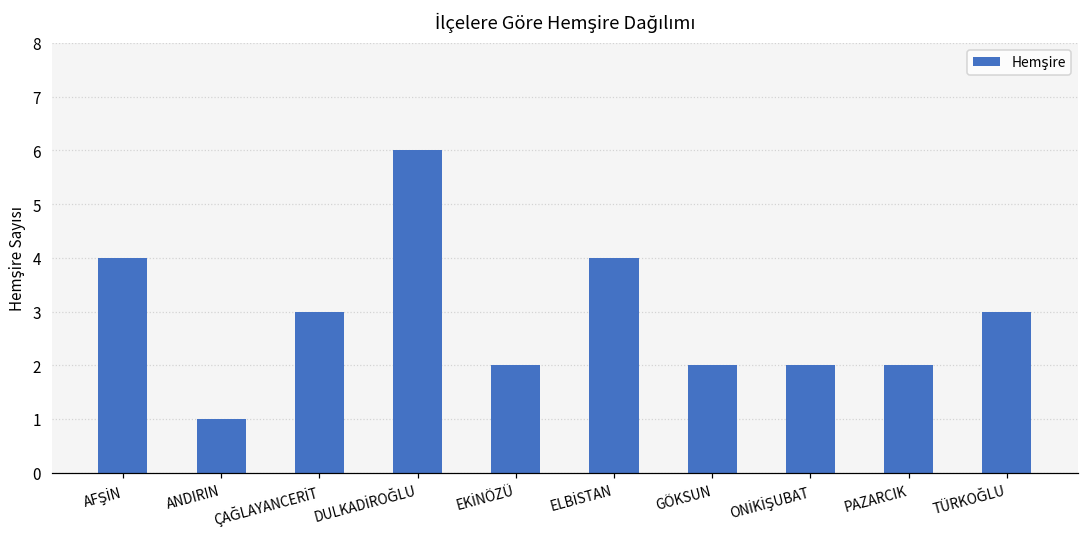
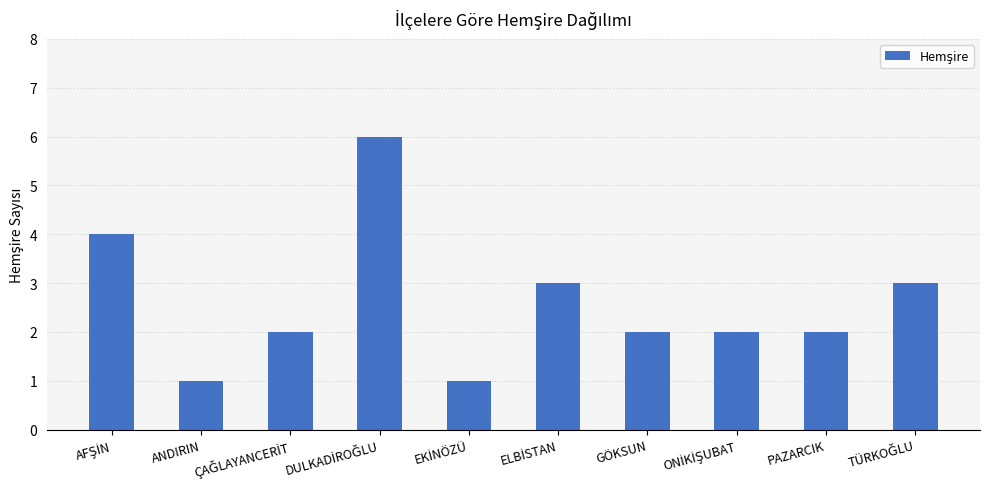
  {
    "AFŞİN": 4,
    "ANDIRIN": 1,
-   "ÇAĞLAYANCERİT": 3,
+   "ÇAĞLAYANCERİT": 2,
    "DULKADİROĞLU": 6,
-   "EKİNÖZÜ": 2,
-   "ELBİSTAN": 4,
+   "EKİNÖZÜ": 1,
+   "ELBİSTAN": 3,
    "GÖKSUN": 2,
    "ONİKİŞUBAT": 2,
    "PAZARCIK": 2,
    "TÜRKOĞLU": 3
  }
